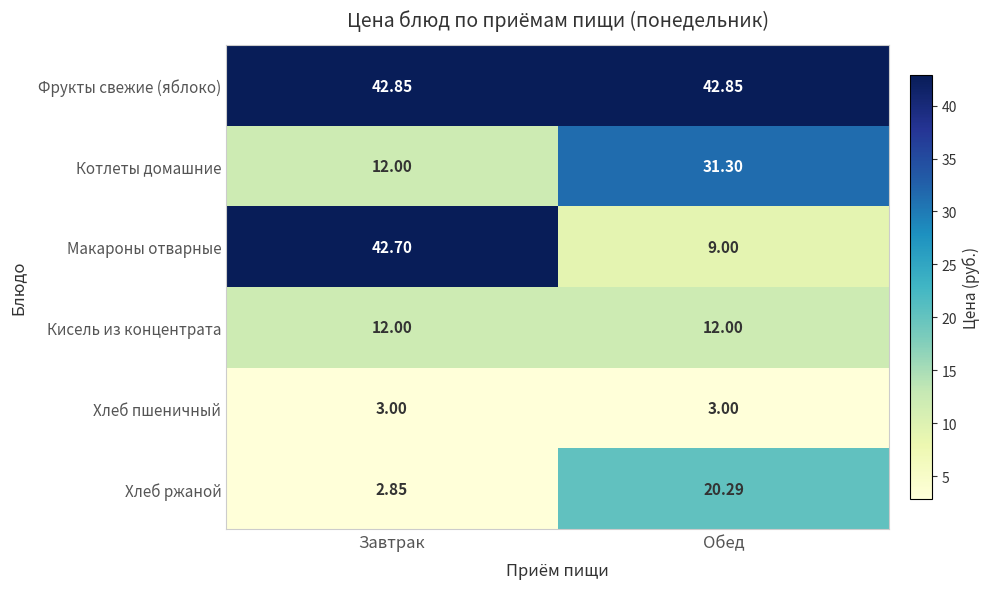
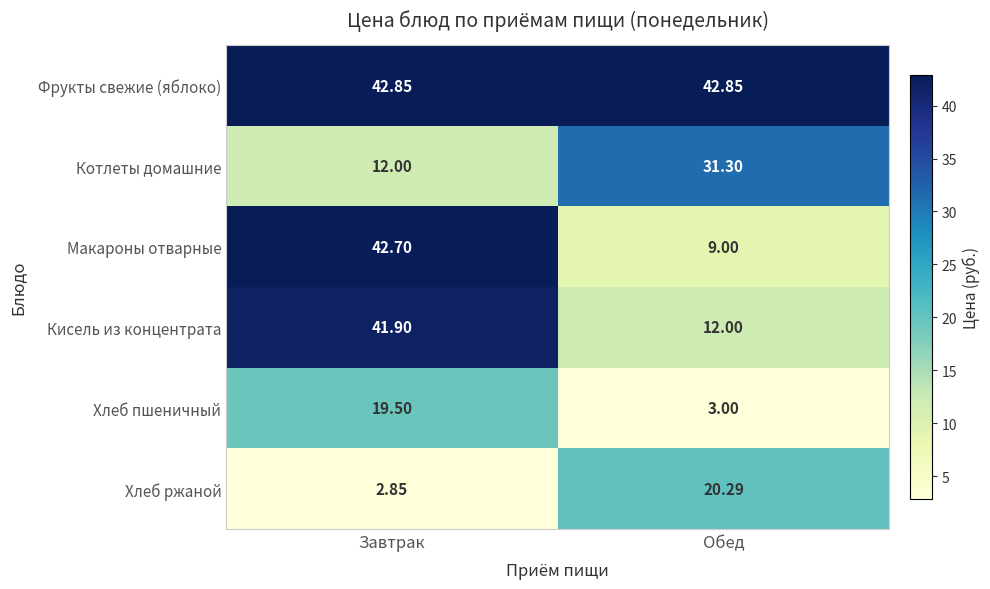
  {
    "Фрукты свежие (яблоко)": {
      "Завтрак": 42.85,
      "Обед": 42.85
    },
    "Котлеты домашние": {
      "Завтрак": 12.00,
      "Обед": 31.30
    },
    "Макароны отварные": {
      "Завтрак": 42.70,
      "Обед": 9.00
    },
    "Кисель из концентрата": {
-     "Завтрак": 12.00,
+     "Завтрак": 41.90,
      "Обед": 12.00
    },
    "Хлеб пшеничный": {
-     "Завтрак": 3.00,
+     "Завтрак": 19.50,
      "Обед": 3.00
    },
    "Хлеб ржаной": {
      "Завтрак": 2.85,
      "Обед": 20.29
    }
  }
